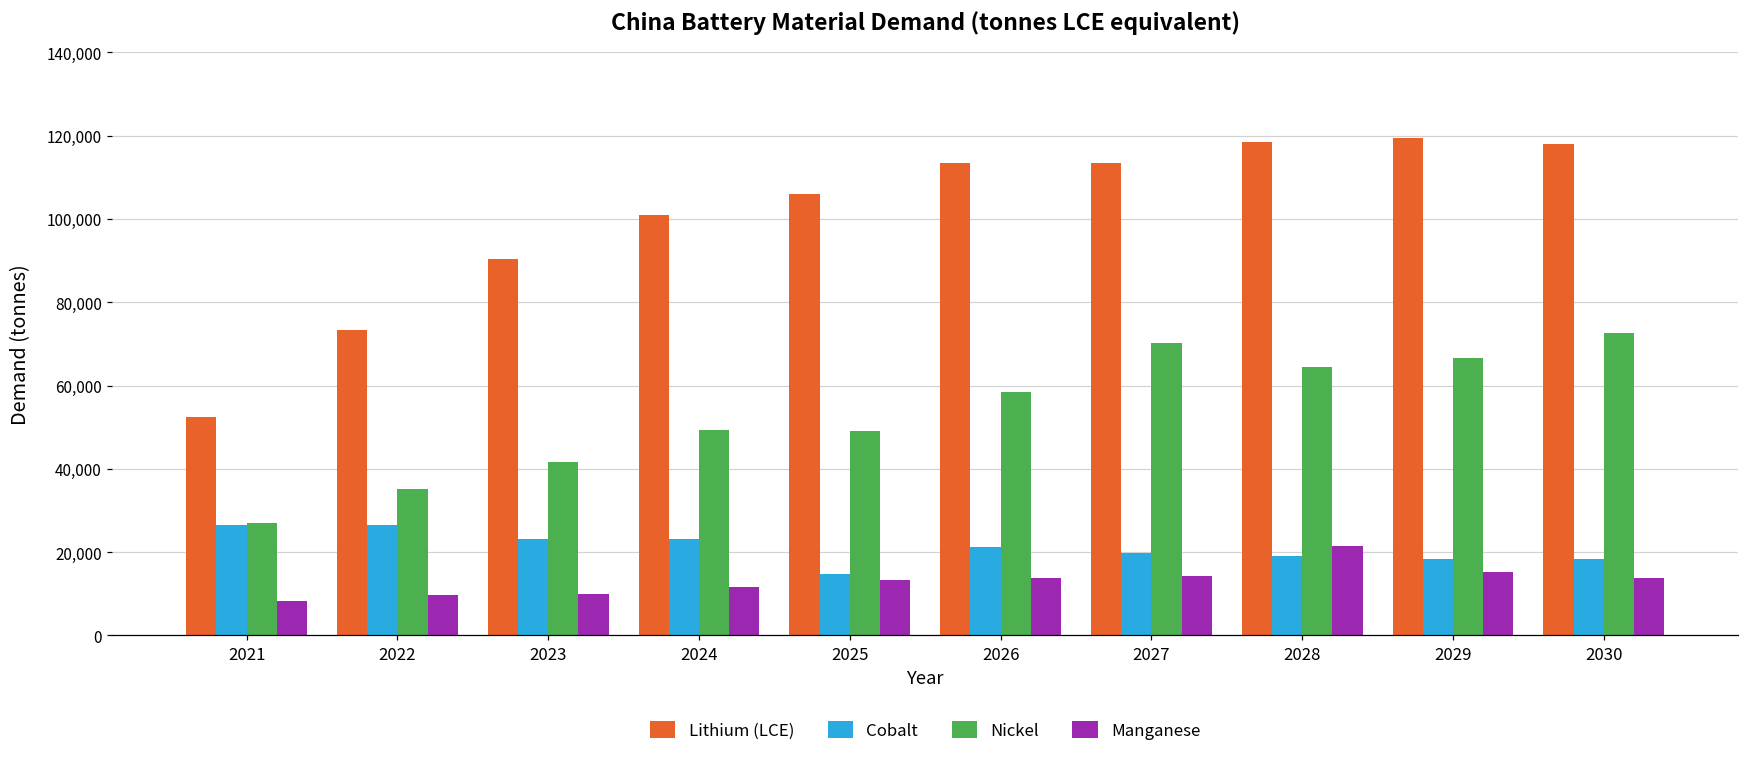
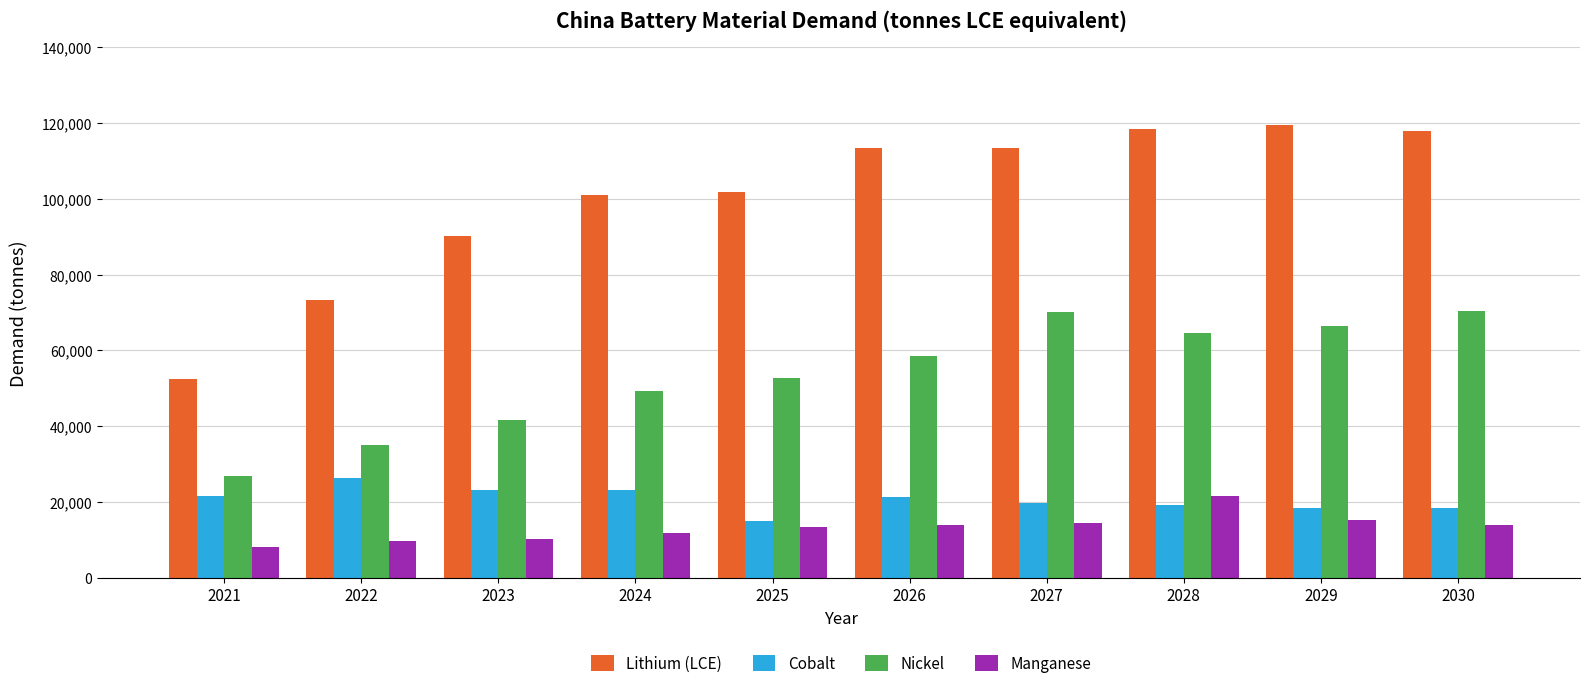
  {
    "Lithium (LCE)": {
      "2021": "52,000",
      "2022": "73,000",
      "2023": "90,000",
      "2024": "101,000",
-     "2025": "106,000",
+     "2025": "102,000",
      "2026": "113,000",
      "2027": "113,000",
      "2028": "119,000",
      "2029": "119,000",
      "2030": "118,000"
    },
    "Cobalt": {
-     "2021": "27,000",
+     "2021": "22,000",
      "2022": "26,000",
      "2023": "23,000",
      "2024": "23,000",
      "2025": "15,000",
      "2026": "21,000",
      "2027": "20,000",
      "2028": "19,000",
      "2029": "18,000",
      "2030": "18,000"
    },
    "Nickel": {
      "2021": "27,000",
      "2022": "35,000",
      "2023": "42,000",
      "2024": "49,000",
-     "2025": "49,000",
+     "2025": "53,000",
      "2026": "58,000",
      "2027": "70,000",
      "2028": "64,000",
      "2029": "67,000",
-     "2030": "73,000"
+     "2030": "70,000"
    },
    "Manganese": {
      "2021": "8,000",
      "2022": "10,000",
      "2023": "10,000",
      "2024": "12,000",
      "2025": "13,000",
      "2026": "14,000",
      "2027": "14,000",
      "2028": "22,000",
      "2029": "15,000",
      "2030": "14,000"
    }
  }
